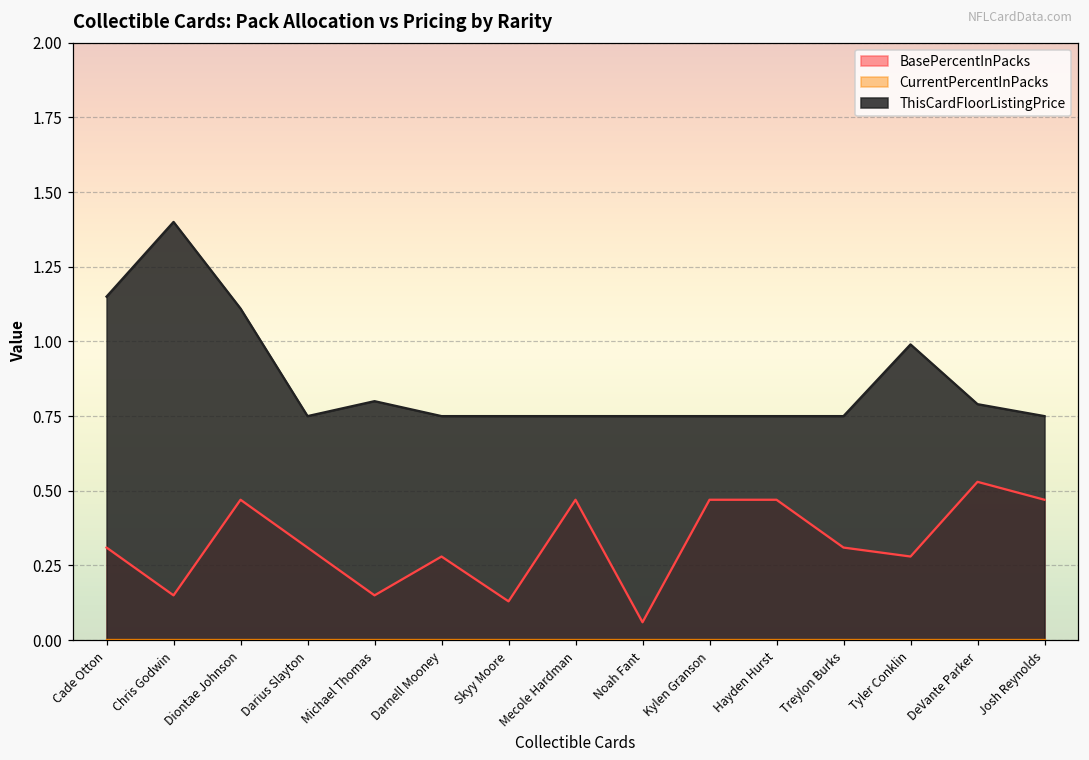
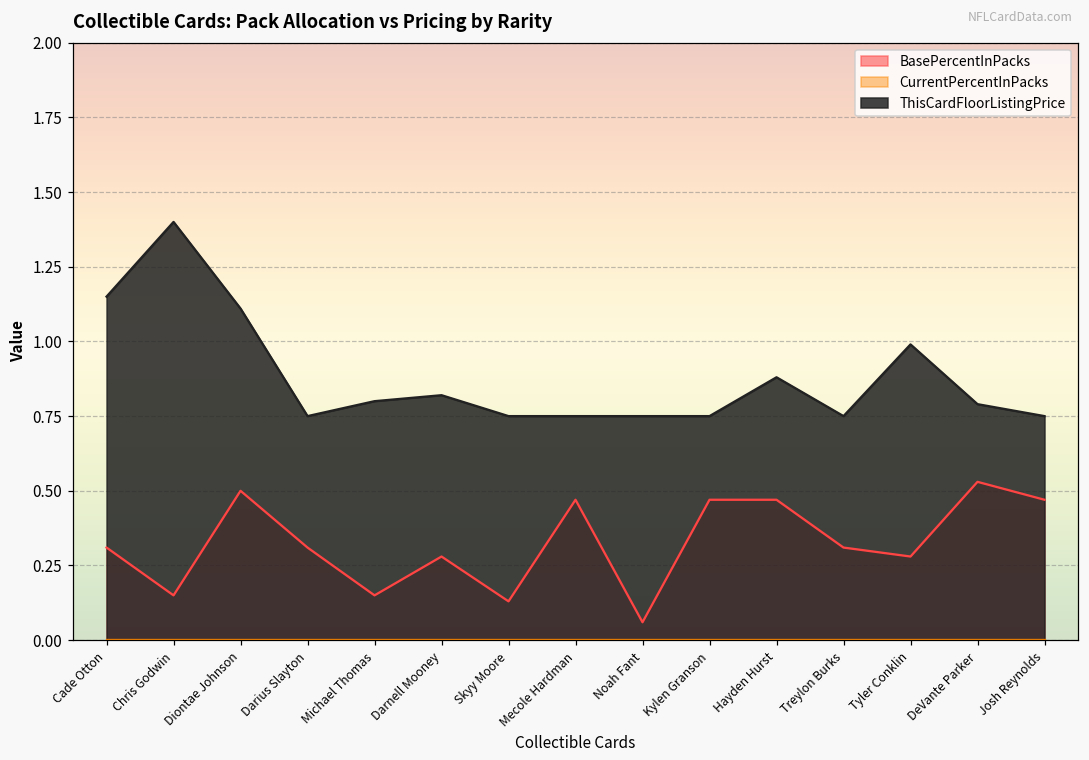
  {
    "BasePercentInPacks": {
      "Cade Otton": 0.31,
      "Chris Godwin": 0.15,
-     "Diontae Johnson": 0.47,
+     "Diontae Johnson": 0.50,
      "Darius Slayton": 0.31,
      "Michael Thomas": 0.15,
      "Darnell Mooney": 0.28,
      "Skyy Moore": 0.13,
      "Mecole Hardman": 0.47,
      "Noah Fant": 0.06,
      "Kylen Granson": 0.47,
      "Hayden Hurst": 0.47,
      "Treylon Burks": 0.31,
      "Tyler Conklin": 0.28,
      "DeVante Parker": 0.53,
      "Josh Reynolds": 0.47
    },
    "CurrentPercentInPacks": {
      "Cade Otton": 0.00,
      "Chris Godwin": 0.00,
      "Diontae Johnson": 0.00,
      "Darius Slayton": 0.00,
      "Michael Thomas": 0.00,
      "Darnell Mooney": 0.00,
      "Skyy Moore": 0.00,
      "Mecole Hardman": 0.00,
      "Noah Fant": 0.00,
      "Kylen Granson": 0.00,
      "Hayden Hurst": 0.00,
      "Treylon Burks": 0.00,
      "Tyler Conklin": 0.00,
      "DeVante Parker": 0.00,
      "Josh Reynolds": 0.00
    },
    "ThisCardFloorListingPrice": {
      "Cade Otton": 1.15,
      "Chris Godwin": 1.40,
      "Diontae Johnson": 1.11,
      "Darius Slayton": 0.75,
      "Michael Thomas": 0.80,
-     "Darnell Mooney": 0.75,
+     "Darnell Mooney": 0.82,
      "Skyy Moore": 0.75,
      "Mecole Hardman": 0.75,
      "Noah Fant": 0.75,
      "Kylen Granson": 0.75,
-     "Hayden Hurst": 0.75,
+     "Hayden Hurst": 0.88,
      "Treylon Burks": 0.75,
      "Tyler Conklin": 0.99,
      "DeVante Parker": 0.79,
      "Josh Reynolds": 0.75
    }
  }
